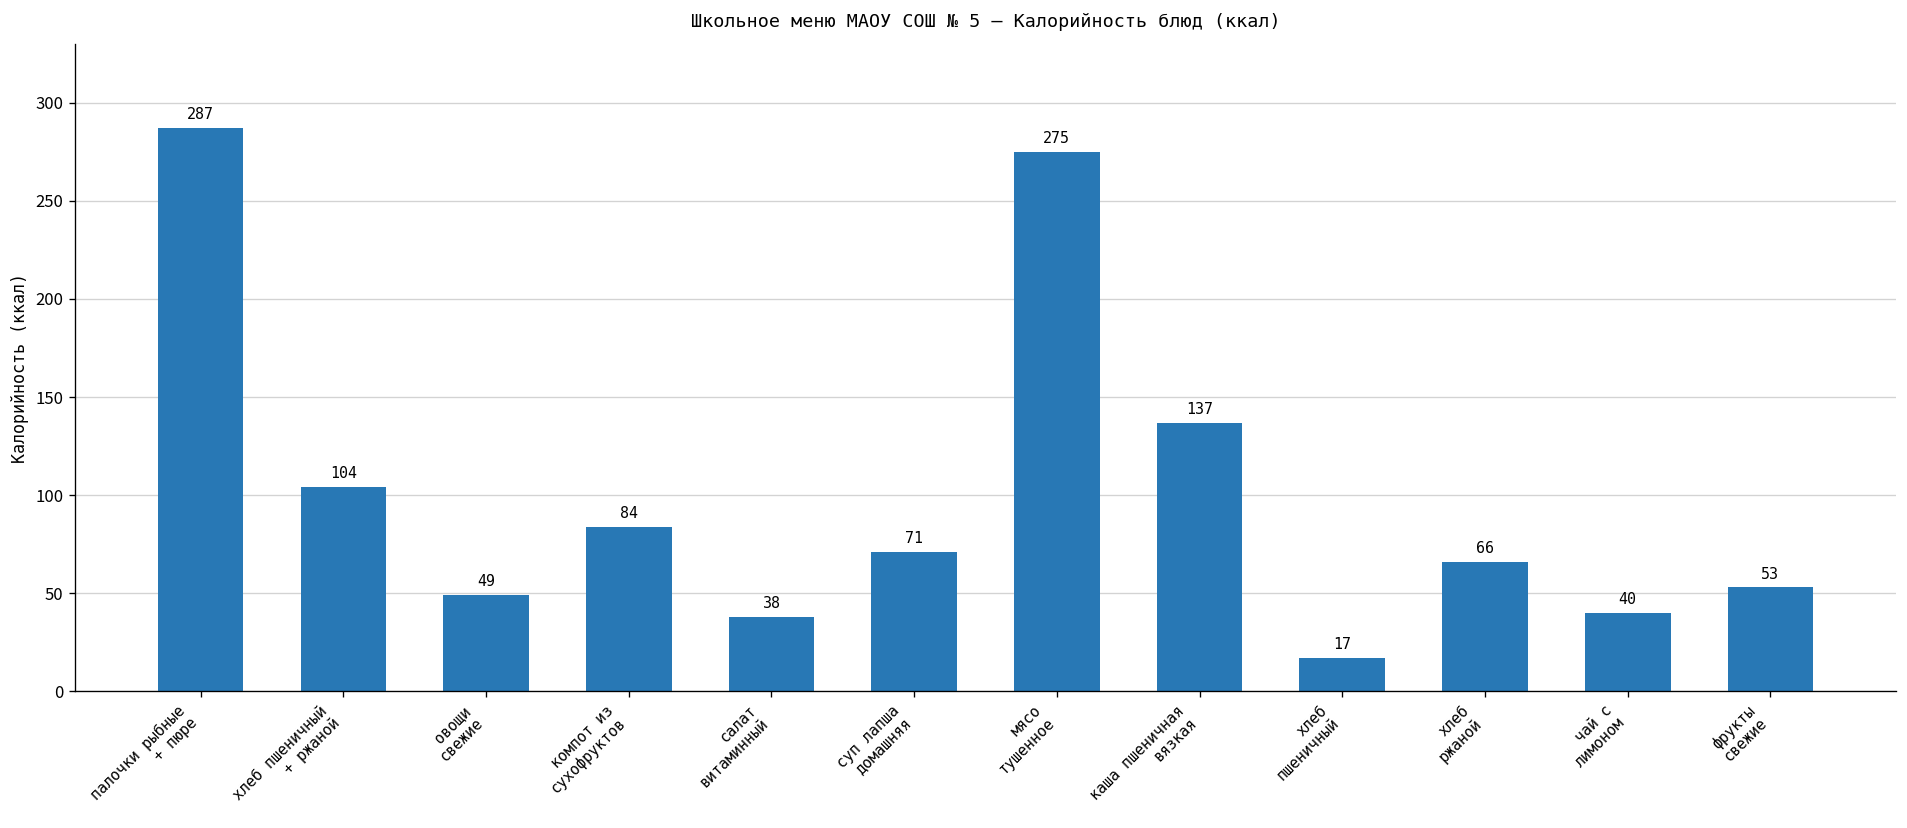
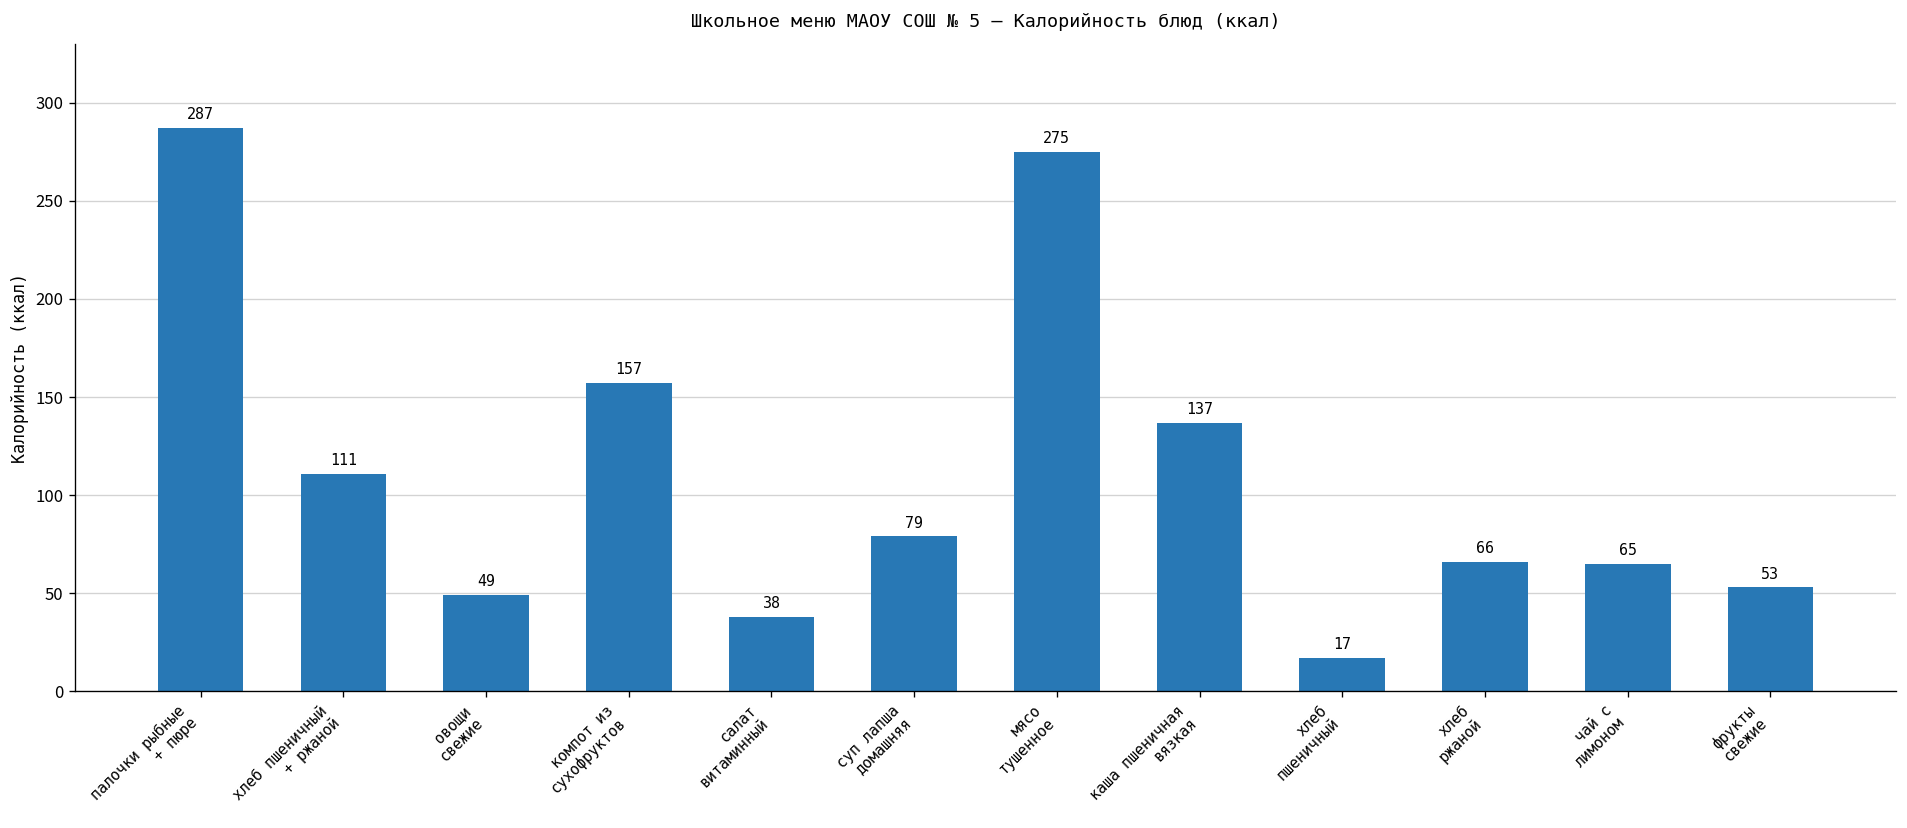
  {
    "палочки рыбные + пюре": 287,
-   "хлеб пшеничный + ржаной": 104,
+   "хлеб пшеничный + ржаной": 111,
    "овощи свежие": 49,
-   "компот из сухофруктов": 84,
+   "компот из сухофруктов": 157,
    "салат витаминный": 38,
-   "суп лапша домашняя": 71,
+   "суп лапша домашняя": 79,
    "мясо тушенное": 275,
    "каша пшеничная вязкая": 137,
    "хлеб пшеничный": 17,
    "хлеб ржаной": 66,
-   "чай с лимоном": 40,
+   "чай с лимоном": 65,
    "фрукты свежие": 53
  }
